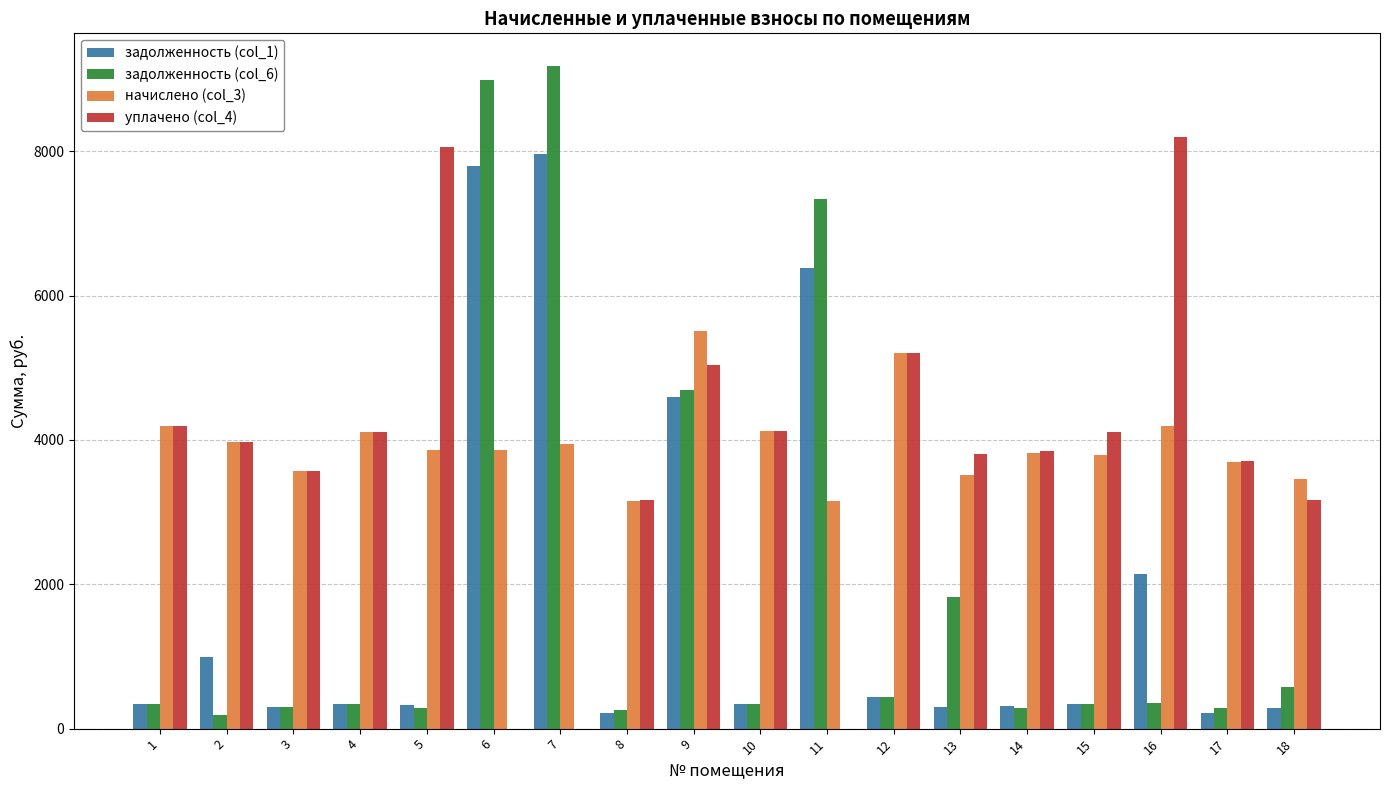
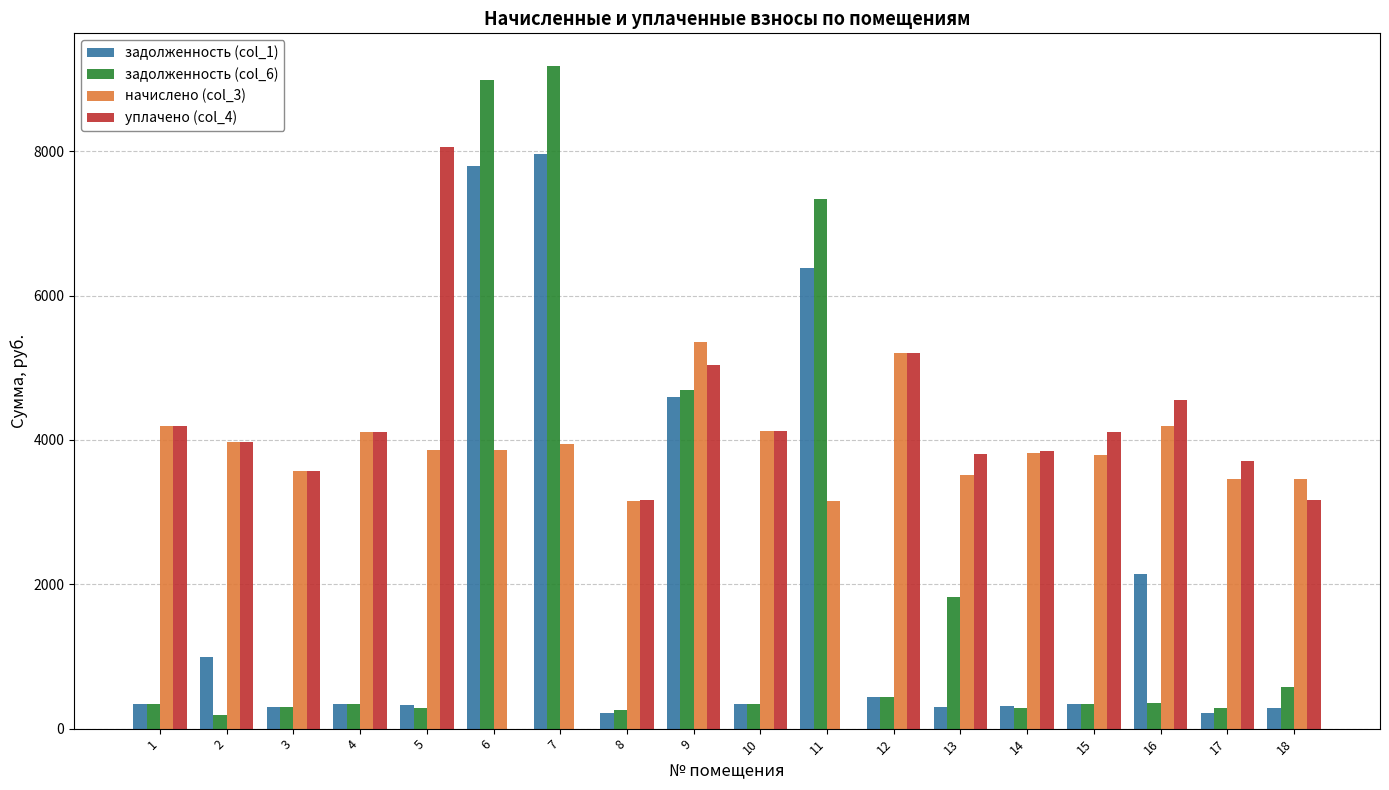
  {
    "задолженность (col_1)": {
      "1": 300,
      "2": 1000,
      "3": 300,
      "4": 300,
      "5": 300,
      "6": 7800,
      "7": 8000,
      "8": 200,
      "9": 4600,
      "10": 300,
      "11": 6400,
      "12": 400,
      "13": 300,
      "14": 300,
      "15": 300,
      "16": 2100,
      "17": 200,
      "18": 300
    },
    "задолженность (col_6)": {
      "1": 300,
      "2": 200,
      "3": 300,
      "4": 300,
      "5": 300,
      "6": 9000,
      "7": 9200,
      "8": 300,
      "9": 4700,
      "10": 300,
      "11": 7300,
      "12": 400,
      "13": 1800,
      "14": 300,
      "15": 300,
      "16": 400,
      "17": 300,
      "18": 600
    },
    "начислено (col_3)": {
      "1": 4200,
      "2": 4000,
      "3": 3600,
      "4": 4100,
      "5": 3900,
      "6": 3900,
      "7": 3900,
      "8": 3200,
-     "9": 5500,
+     "9": 5400,
      "10": 4100,
      "11": 3200,
      "12": 5200,
      "13": 3500,
      "14": 3800,
      "15": 3800,
      "16": 4200,
-     "17": 3700,
+     "17": 3500,
      "18": 3500
    },
    "уплачено (col_4)": {
      "1": 4200,
      "2": 4000,
      "3": 3600,
      "4": 4100,
      "5": 8100,
      "6": 0,
      "7": 0,
      "8": 3200,
      "9": 5000,
      "10": 4100,
      "11": 0,
      "12": 5200,
      "13": 3800,
      "14": 3800,
      "15": 4100,
-     "16": 8200,
+     "16": 4500,
      "17": 3700,
      "18": 3200
    }
  }
